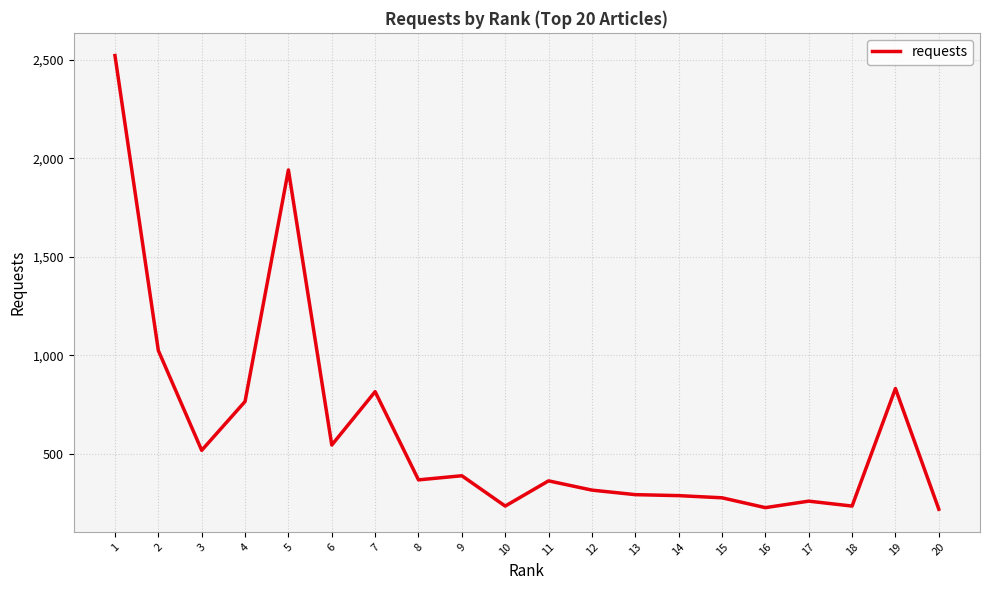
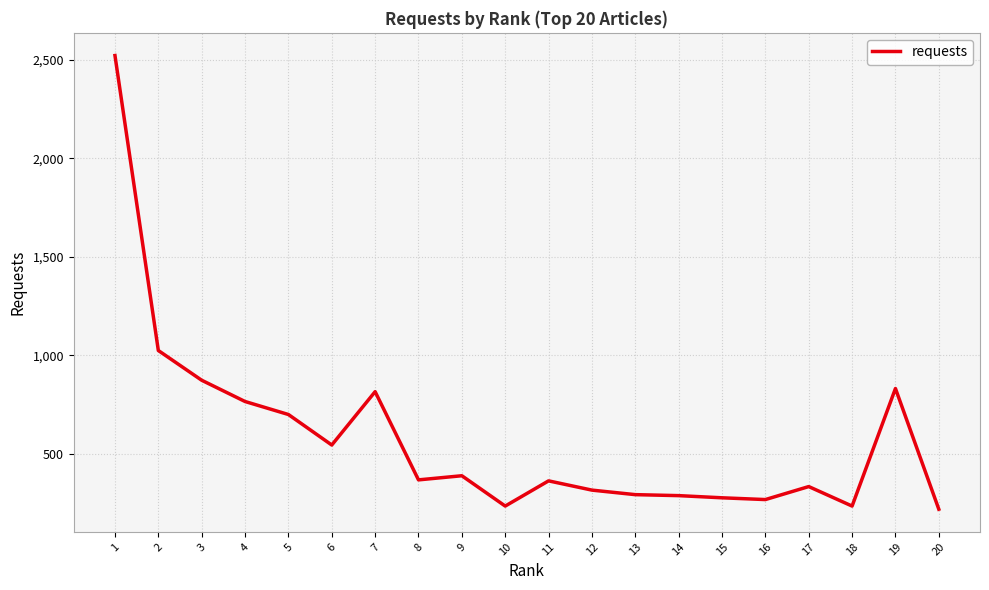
  {
    "1": "2,520",
    "2": "1,020",
-   "3": "520",
+   "3": "870",
    "4": "770",
-   "5": "1,940",
+   "5": "700",
    "6": "540",
    "7": "820",
    "8": "370",
    "9": "390",
    "10": "230",
    "11": "360",
    "12": "320",
    "13": "290",
    "14": "290",
    "15": "280",
-   "16": "230",
-   "17": "260",
+   "16": "270",
+   "17": "330",
    "18": "230",
    "19": "830",
    "20": "220"
  }
